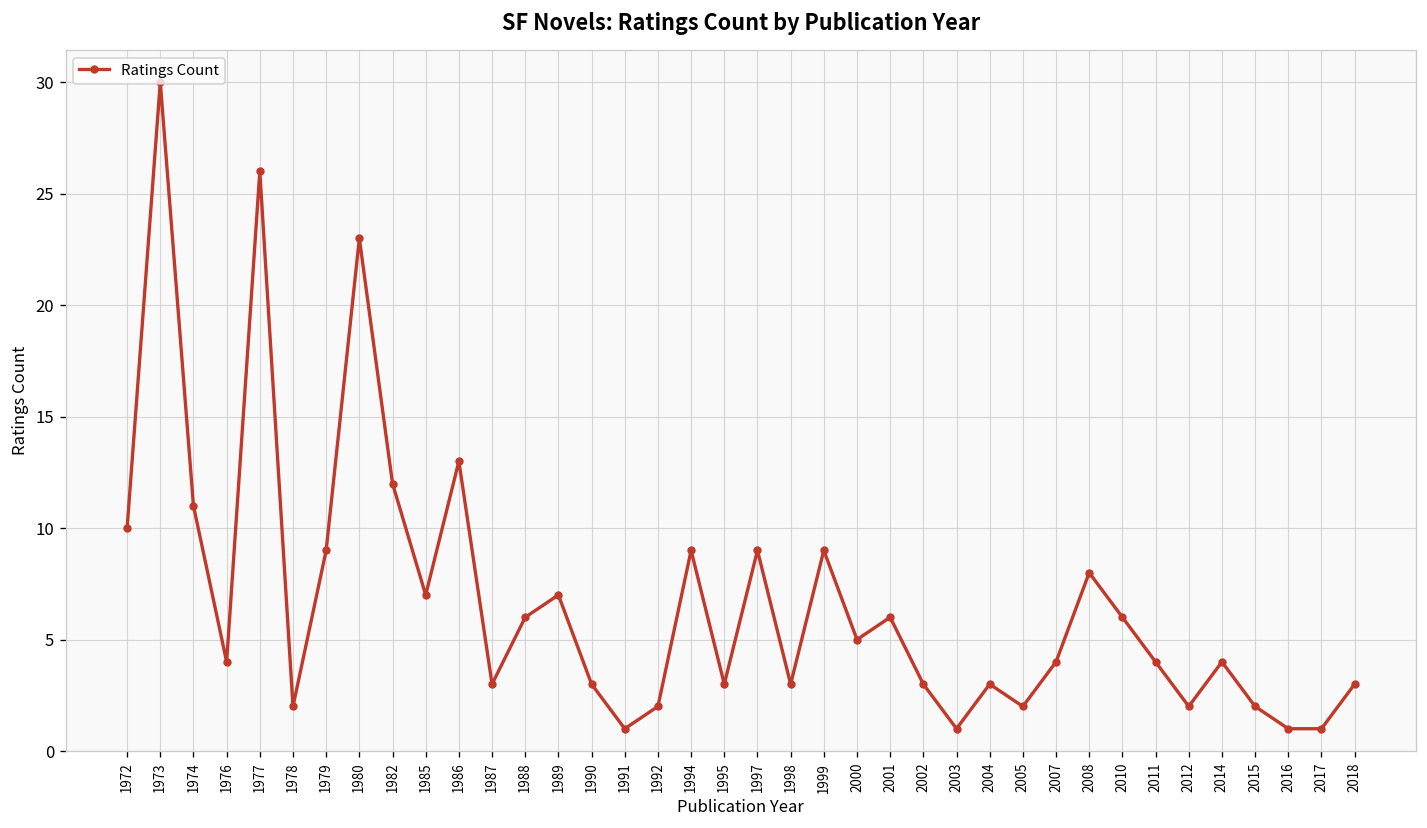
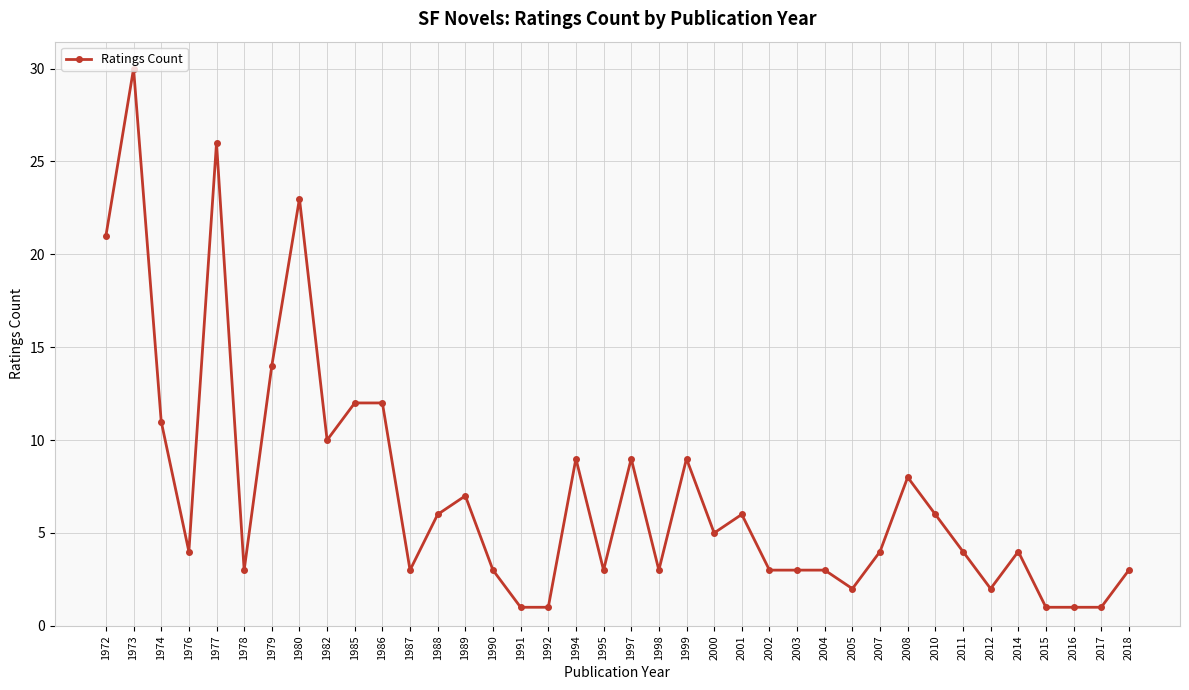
  {
-   "1972": 10,
+   "1972": 21,
    "1974": 11,
    "1976": 4,
    "1977": 26,
-   "1978": 2,
-   "1979": 9,
+   "1978": 3,
+   "1979": 14,
    "1980": 23,
-   "1982": 12,
-   "1985": 7,
-   "1986": 13,
+   "1982": 10,
+   "1985": 12,
+   "1986": 12,
    "1987": 3,
    "1988": 6,
    "1989": 7,
    "1990": 3,
    "1991": 1,
-   "1992": 2,
+   "1992": 1,
    "1994": 9,
    "1995": 3,
    "1997": 9,
    "1998": 3,
    "1999": 9,
    "2000": 5,
    "2001": 6,
    "2002": 3,
-   "2003": 1,
+   "2003": 3,
    "2004": 3,
    "2005": 2,
    "2007": 4,
    "2008": 8,
    "2010": 6,
    "2011": 4,
    "2012": 2,
    "2014": 4,
-   "2015": 2,
+   "2015": 1,
    "2016": 1,
    "2017": 1,
    "2018": 3
  }
